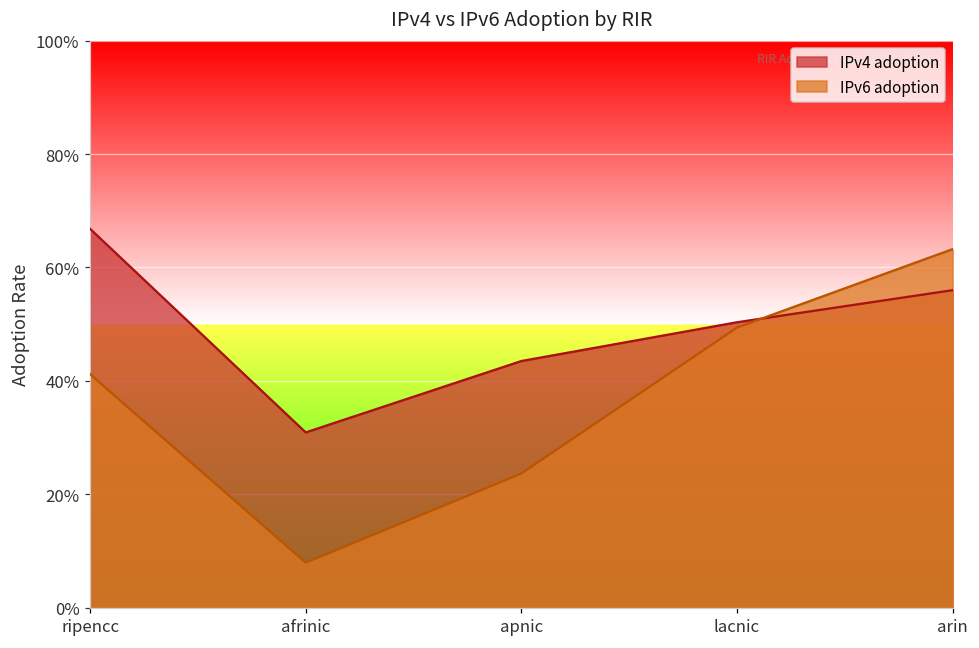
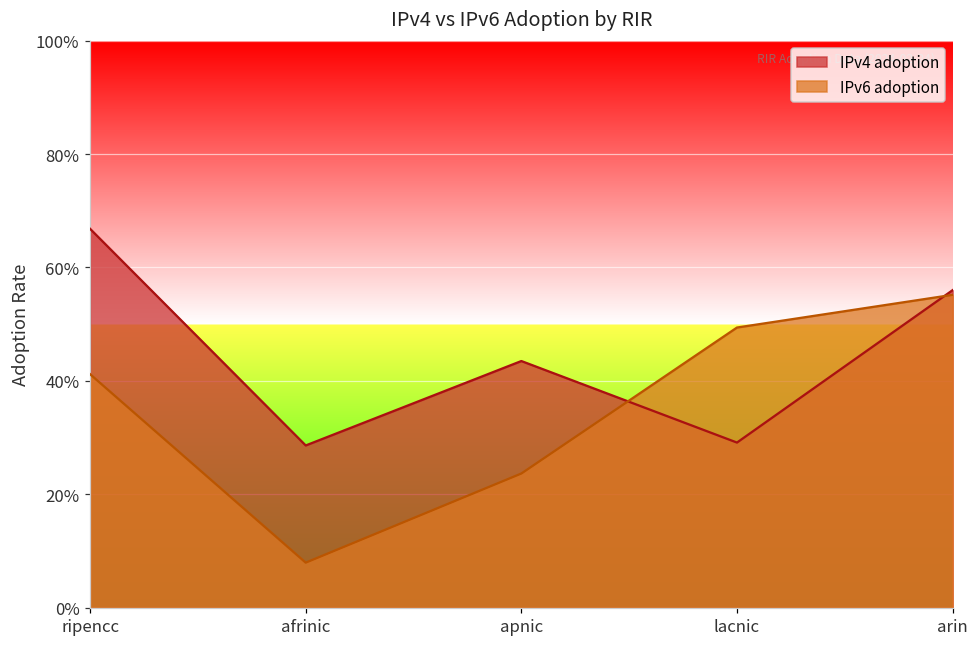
  {
    "IPv4 adoption": {
      "ripencc": "67%",
-     "afrinic": "31%",
+     "afrinic": "29%",
      "apnic": "43%",
-     "lacnic": "50%",
+     "lacnic": "29%",
      "arin": "56%"
    },
    "IPv6 adoption": {
      "ripencc": "41%",
      "afrinic": "8%",
      "apnic": "24%",
      "lacnic": "49%",
-     "arin": "63%"
+     "arin": "55%"
    }
  }
